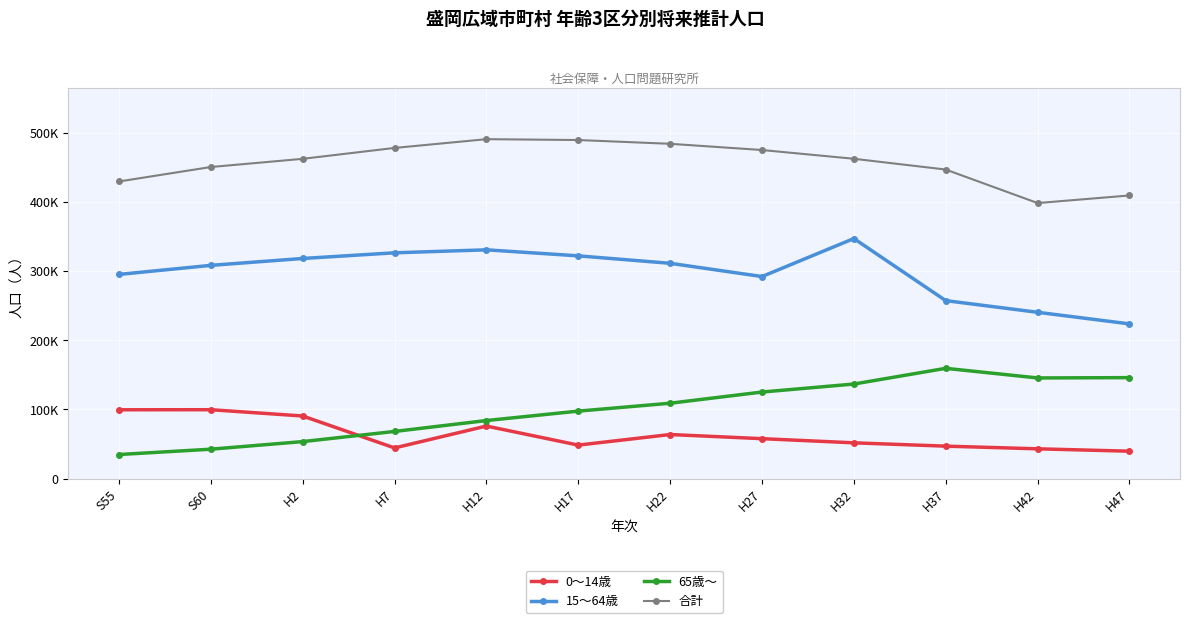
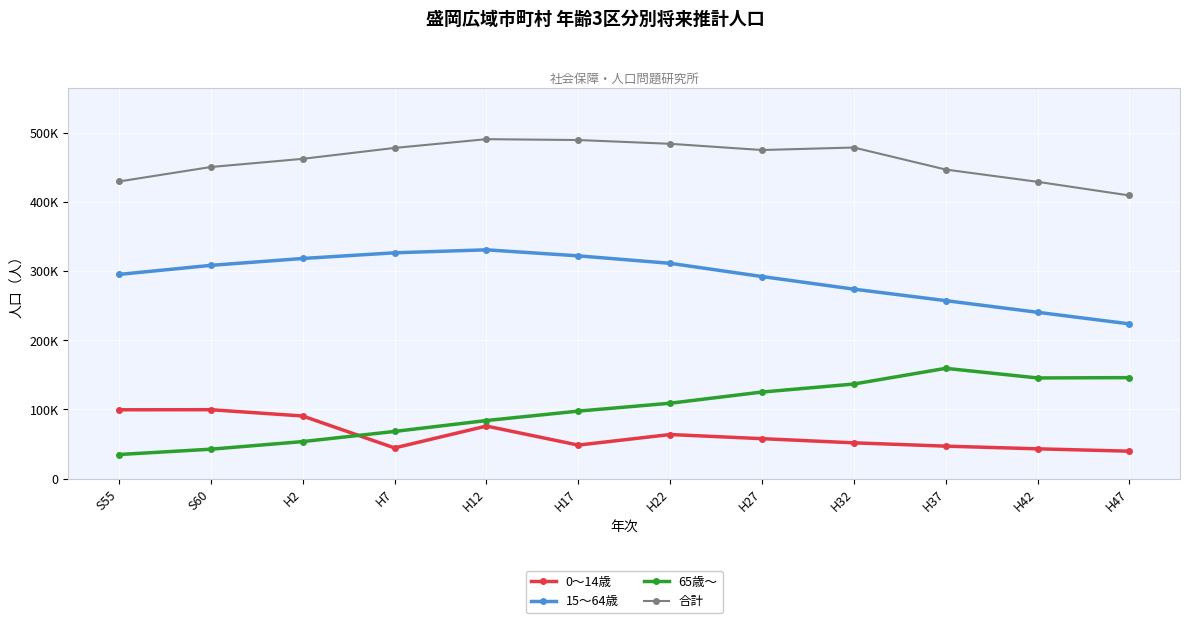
  {
    "0～14歳": {
      "S55": 100000,
      "S60": 100000,
      "H2": 90000,
      "H7": 40000,
      "H12": 80000,
      "H17": 50000,
      "H22": 60000,
      "H27": 60000,
      "H32": 50000,
      "H37": 50000,
      "H42": 40000,
      "H47": 40000
    },
    "15～64歳": {
      "S55": 300000,
      "S60": 310000,
      "H2": 320000,
      "H7": 330000,
      "H12": 330000,
      "H17": 320000,
      "H22": 310000,
      "H27": 290000,
-     "H32": 350000,
+     "H32": 270000,
      "H37": 260000,
      "H42": 240000,
      "H47": 220000
    },
    "65歳～": {
      "S55": 30000,
      "S60": 40000,
      "H2": 50000,
      "H7": 70000,
      "H12": 80000,
      "H17": 100000,
      "H22": 110000,
      "H27": 130000,
      "H32": 140000,
      "H37": 160000,
      "H42": 150000,
      "H47": 150000
    },
    "合計": {
      "S55": 430000,
      "S60": 450000,
      "H2": 460000,
      "H7": 480000,
      "H12": 490000,
      "H17": 490000,
      "H22": 480000,
      "H27": 480000,
-     "H32": 460000,
+     "H32": 480000,
      "H37": 450000,
-     "H42": 400000,
+     "H42": 430000,
      "H47": 410000
    }
  }
